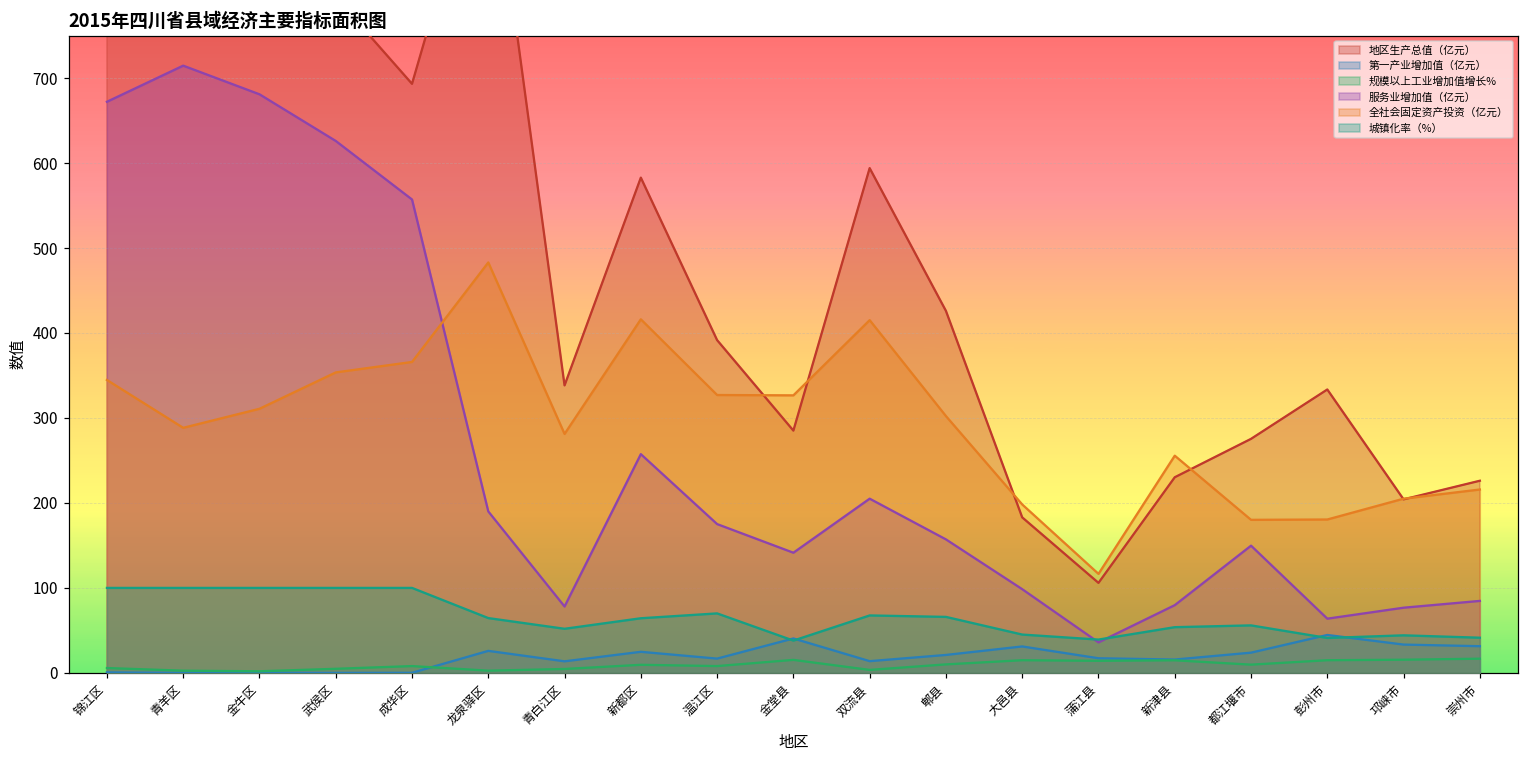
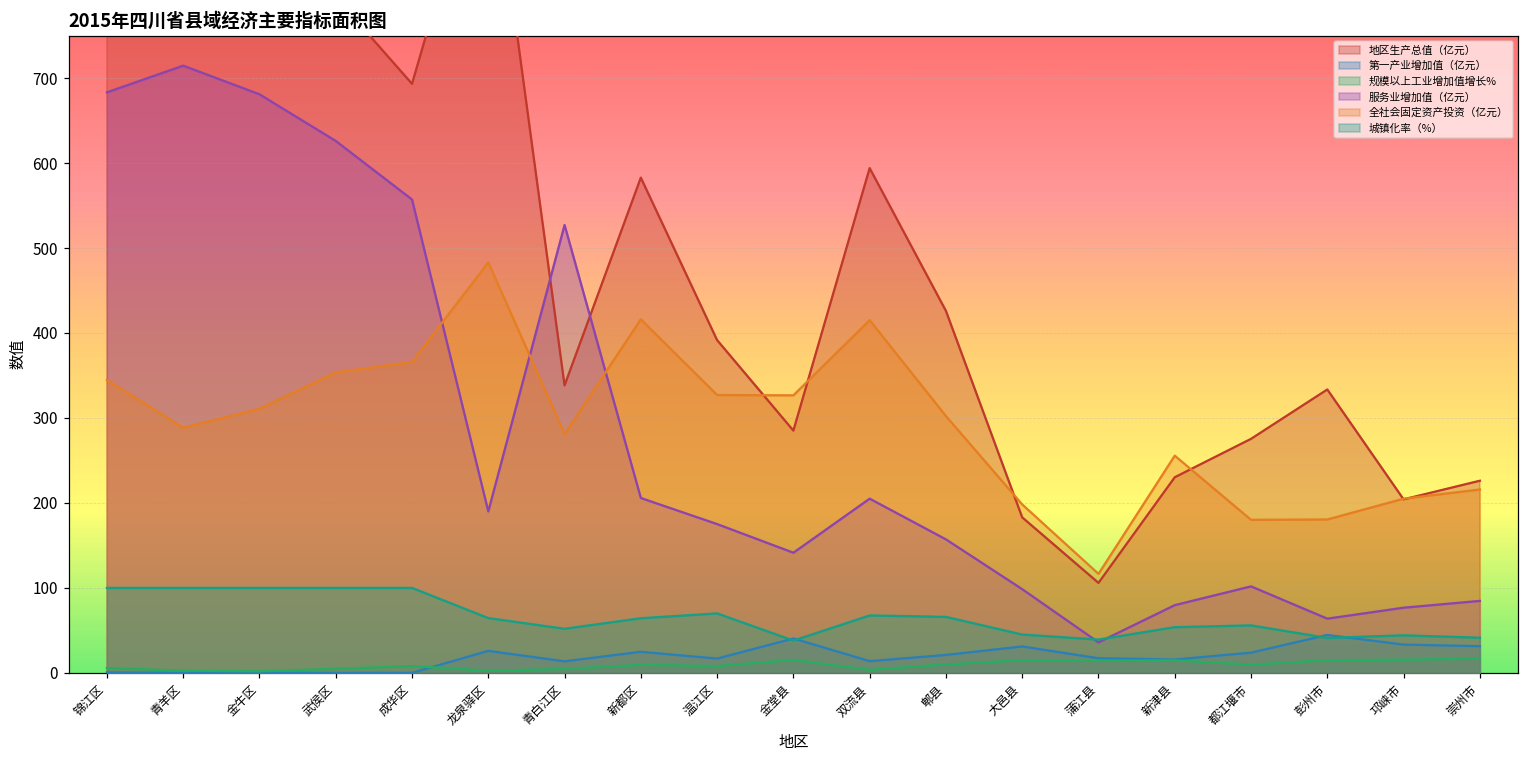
  {
    "服务业增加值（亿元）": {
-     "锦江区": 670,
+     "锦江区": 680,
      "青羊区": 710,
      "金牛区": 680,
      "武侯区": 630,
      "成华区": 560,
      "龙泉驿区": 190,
-     "青白江区": 80,
-     "新都区": 260,
+     "青白江区": 530,
+     "新都区": 210,
      "温江区": 180,
      "金堂县": 140,
      "双流县": 210,
      "郫县": 160,
      "大邑县": 100,
      "蒲江县": 40,
      "新津县": 80,
-     "都江堰市": 150,
+     "都江堰市": 100,
      "彭州市": 60,
      "邛崃市": 80,
      "崇州市": 80
    }
  }
